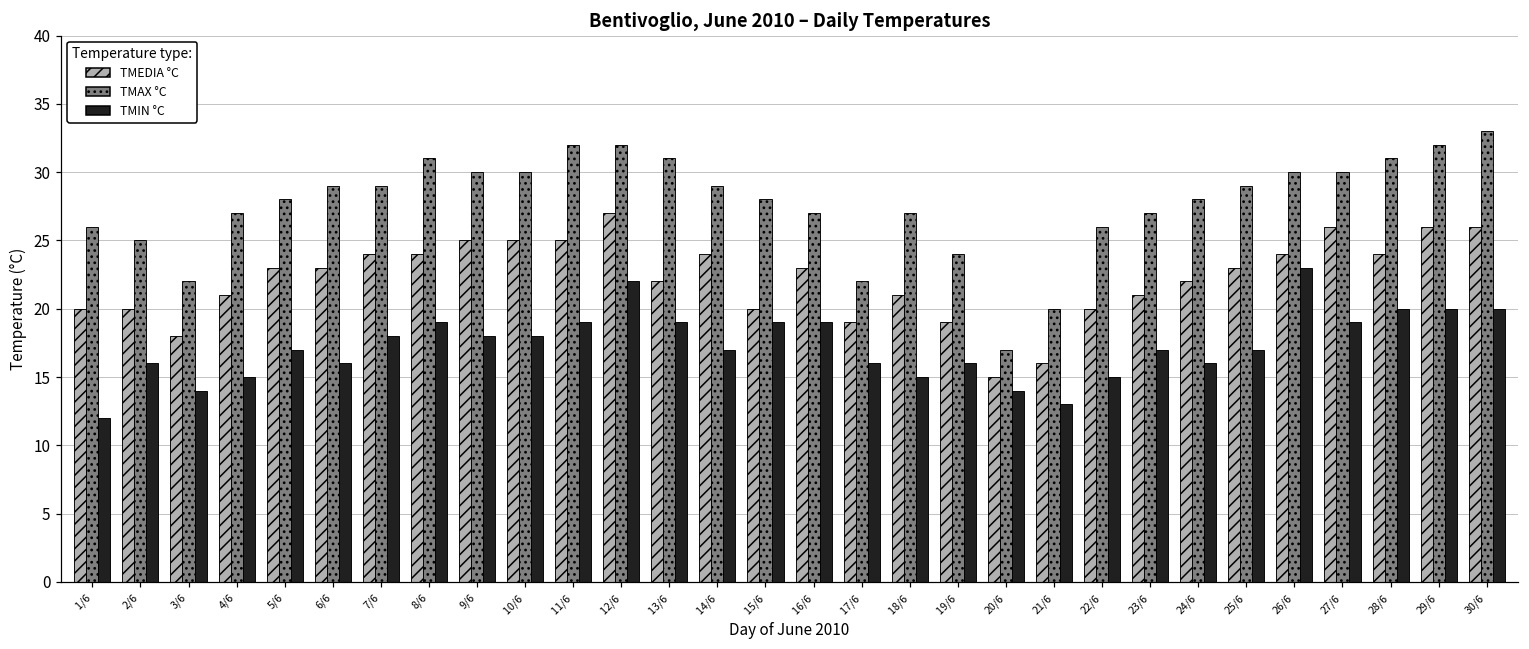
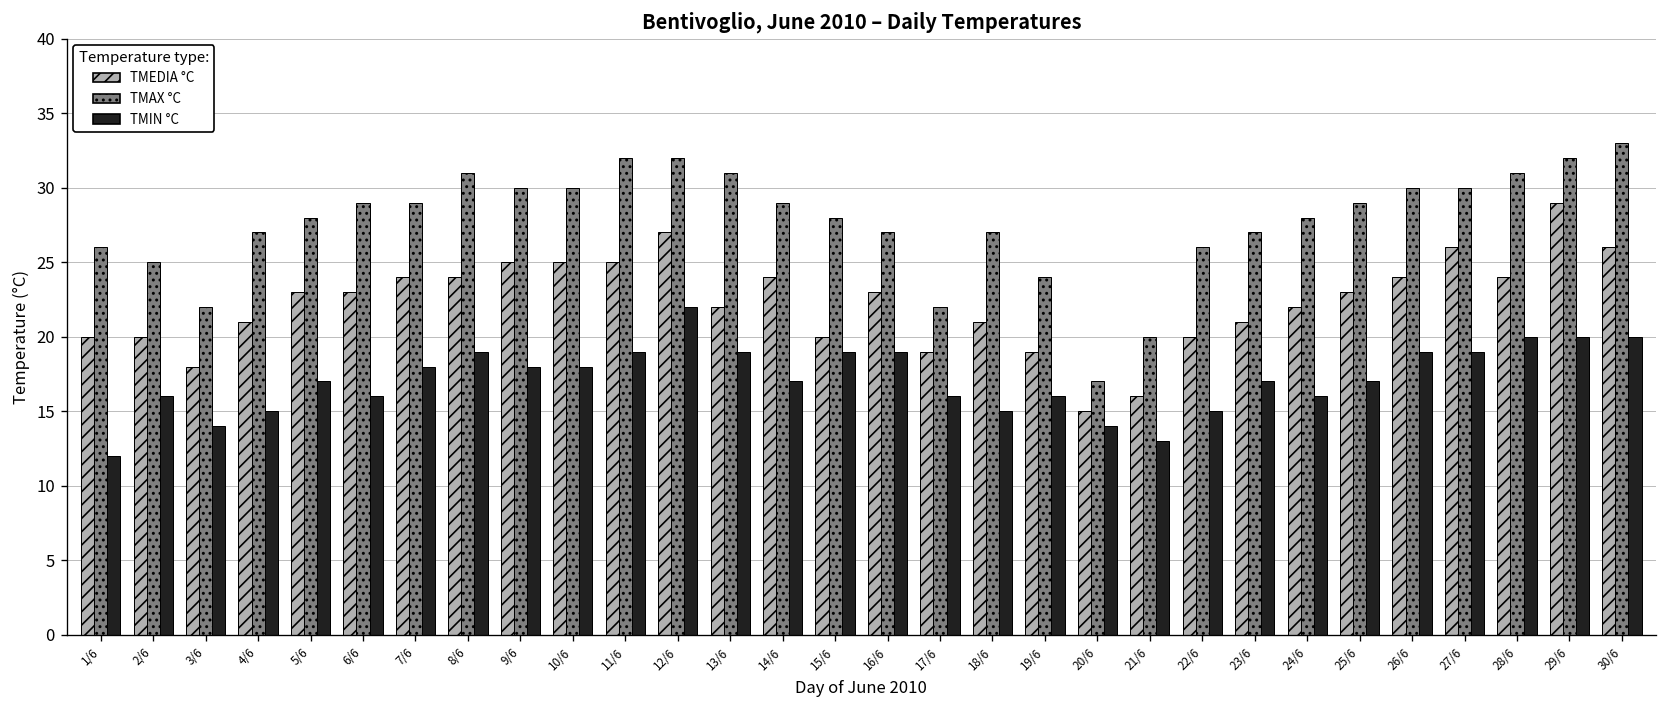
  {
    "TMEDIA °C": {
      "1/6": 20,
      "2/6": 20,
      "3/6": 18,
      "4/6": 21,
      "5/6": 23,
      "6/6": 23,
      "7/6": 24,
      "8/6": 24,
      "9/6": 25,
      "10/6": 25,
      "11/6": 25,
      "12/6": 27,
      "13/6": 22,
      "14/6": 24,
      "15/6": 20,
      "16/6": 23,
      "17/6": 19,
      "18/6": 21,
      "19/6": 19,
      "20/6": 15,
      "21/6": 16,
      "22/6": 20,
      "23/6": 21,
      "24/6": 22,
      "25/6": 23,
      "26/6": 24,
      "27/6": 26,
      "28/6": 24,
-     "29/6": 26,
+     "29/6": 29,
      "30/6": 26
    },
    "TMAX °C": {
      "1/6": 26,
      "2/6": 25,
      "3/6": 22,
      "4/6": 27,
      "5/6": 28,
      "6/6": 29,
      "7/6": 29,
      "8/6": 31,
      "9/6": 30,
      "10/6": 30,
      "11/6": 32,
      "12/6": 32,
      "13/6": 31,
      "14/6": 29,
      "15/6": 28,
      "16/6": 27,
      "17/6": 22,
      "18/6": 27,
      "19/6": 24,
      "20/6": 17,
      "21/6": 20,
      "22/6": 26,
      "23/6": 27,
      "24/6": 28,
      "25/6": 29,
      "26/6": 30,
      "27/6": 30,
      "28/6": 31,
      "29/6": 32,
      "30/6": 33
    },
    "TMIN °C": {
      "1/6": 12,
      "2/6": 16,
      "3/6": 14,
      "4/6": 15,
      "5/6": 17,
      "6/6": 16,
      "7/6": 18,
      "8/6": 19,
      "9/6": 18,
      "10/6": 18,
      "11/6": 19,
      "12/6": 22,
      "13/6": 19,
      "14/6": 17,
      "15/6": 19,
      "16/6": 19,
      "17/6": 16,
      "18/6": 15,
      "19/6": 16,
      "20/6": 14,
      "21/6": 13,
      "22/6": 15,
      "23/6": 17,
      "24/6": 16,
      "25/6": 17,
-     "26/6": 23,
+     "26/6": 19,
      "27/6": 19,
      "28/6": 20,
      "29/6": 20,
      "30/6": 20
    }
  }
